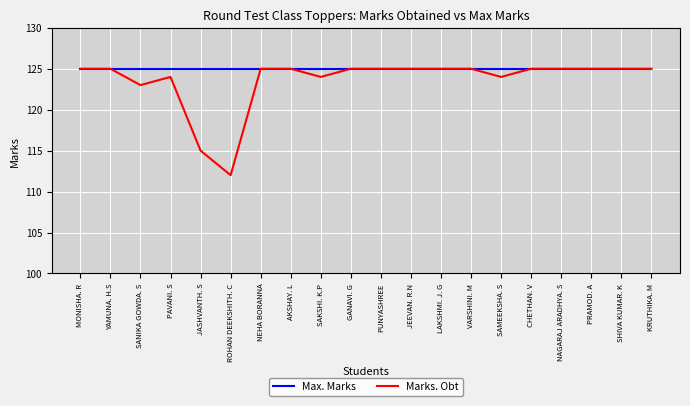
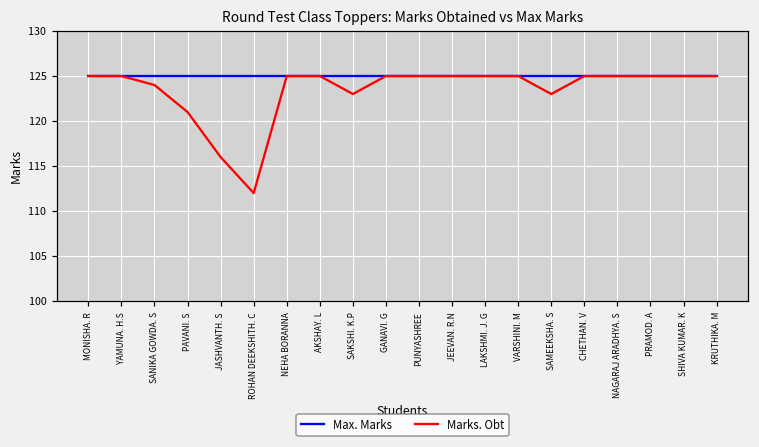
  {
    "Max. Marks": {
      "SANIKA GOWDA. S": 125,
      "PAVANI. S": 125,
      "JASHVANTH. S": 125,
      "ROHAN DEEKSHITH. C": 125,
      "SAKSHI. K.P": 125,
      "SAMEEKSHA. S": 125
    },
    "Marks. Obt": {
-     "SANIKA GOWDA. S": 123,
-     "PAVANI. S": 124,
-     "JASHVANTH. S": 115,
+     "SANIKA GOWDA. S": 124,
+     "PAVANI. S": 121,
+     "JASHVANTH. S": 116,
      "ROHAN DEEKSHITH. C": 112,
-     "SAKSHI. K.P": 124,
-     "SAMEEKSHA. S": 124
+     "SAKSHI. K.P": 123,
+     "SAMEEKSHA. S": 123
    }
  }
